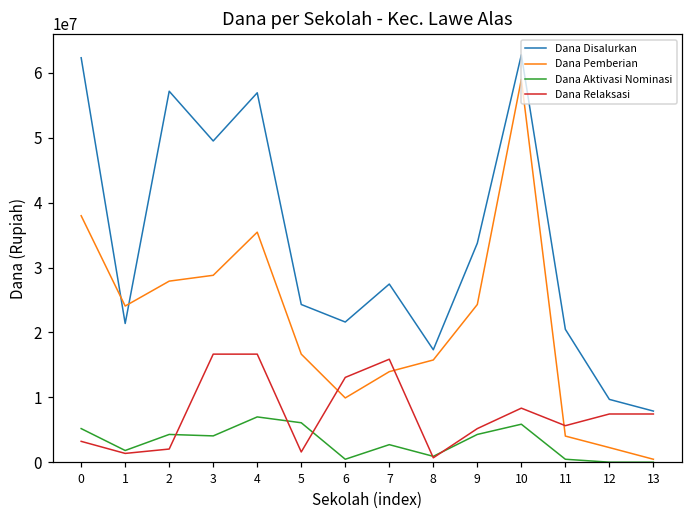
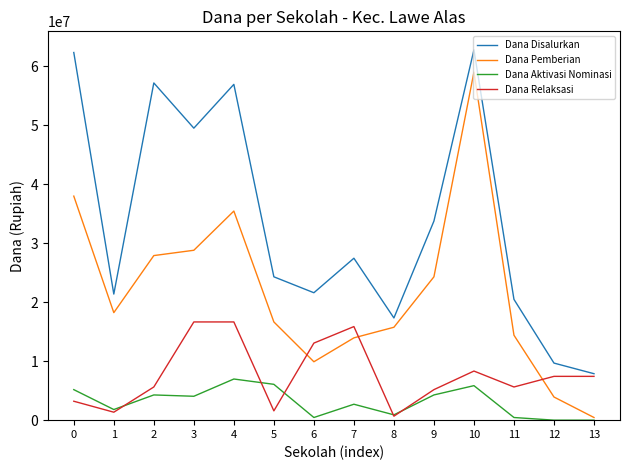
  {
    "Dana Disalurkan": {
      "0": 62000000,
      "1": 21000000,
      "2": 57000000,
      "3": 50000000,
      "4": 57000000,
      "5": 24000000,
      "6": 22000000,
      "7": 27000000,
      "8": 17000000,
      "9": 34000000,
      "11": 20000000,
      "12": 10000000,
      "13": 8000000
    },
    "Dana Pemberian": {
      "0": 38000000,
-     "1": 24000000,
+     "1": 18000000,
      "2": 28000000,
      "3": 29000000,
      "4": 35000000,
      "5": 17000000,
      "6": 10000000,
      "7": 14000000,
      "8": 16000000,
      "9": 24000000,
-     "11": 4000000,
-     "12": 2000000,
+     "11": 14000000,
+     "12": 4000000,
      "13": 0
    },
    "Dana Aktivasi Nominasi": {
      "0": 5000000,
      "1": 2000000,
      "2": 4000000,
      "3": 4000000,
      "4": 7000000,
      "5": 6000000,
      "6": 0,
      "7": 3000000,
      "9": 4000000,
      "10": 6000000,
      "11": 0,
      "12": 0,
      "13": 0
    },
    "Dana Relaksasi": {
      "0": 3000000,
      "1": 1000000,
-     "2": 2000000,
+     "2": 6000000,
      "3": 17000000,
      "4": 17000000,
      "5": 2000000,
      "6": 13000000,
      "7": 16000000,
      "9": 5000000,
      "10": 8000000,
      "11": 6000000,
      "12": 7000000,
      "13": 7000000
    }
  }
